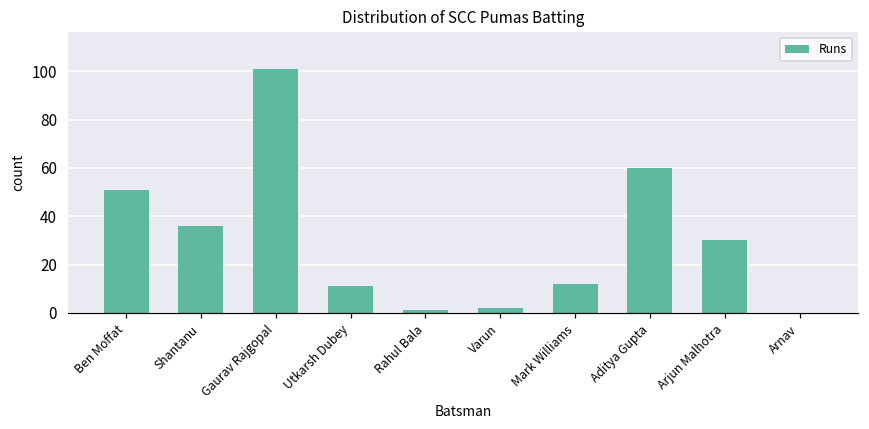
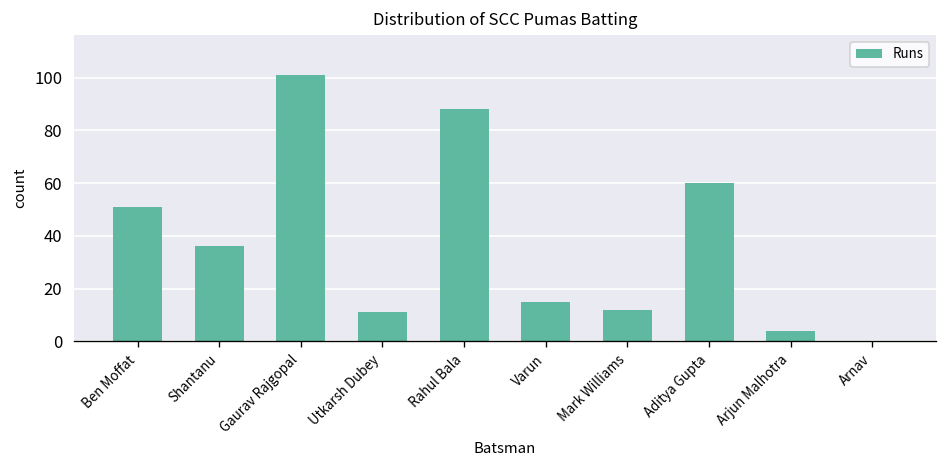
  {
    "Ben Moffat": 51,
    "Shantanu": 36,
    "Gaurav Rajgopal": 101,
    "Utkarsh Dubey": 11,
-   "Rahul Bala": 1,
-   "Varun": 2,
+   "Rahul Bala": 88,
+   "Varun": 15,
    "Mark Williams": 12,
    "Aditya Gupta": 60,
-   "Arjun Malhotra": 30,
+   "Arjun Malhotra": 4,
    "Arnav": 0
  }
